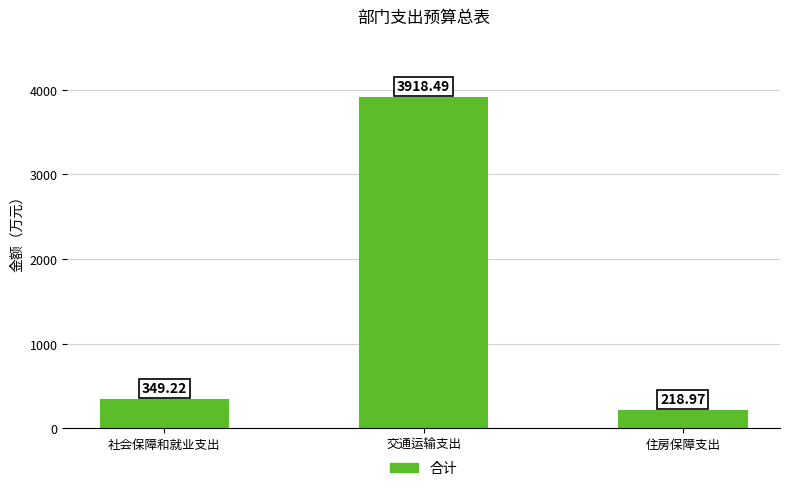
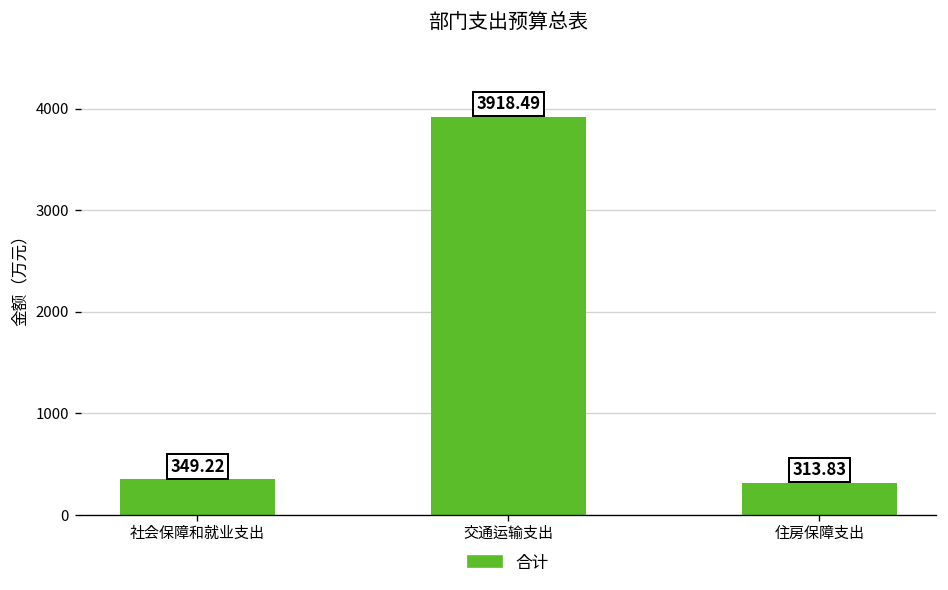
  {
-   "住房保障支出": 218.97
+   "住房保障支出": 313.83
  }
